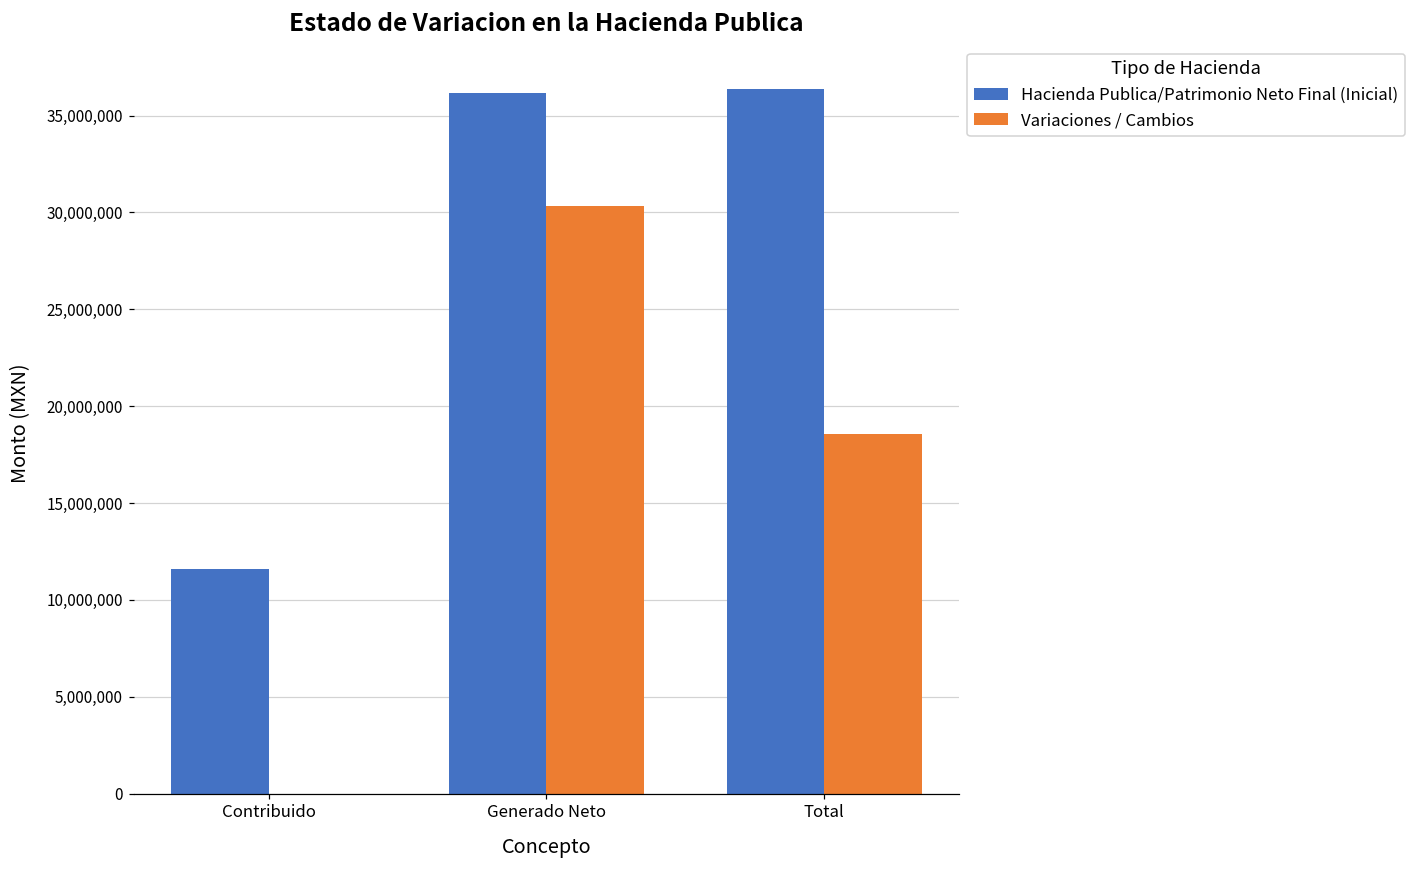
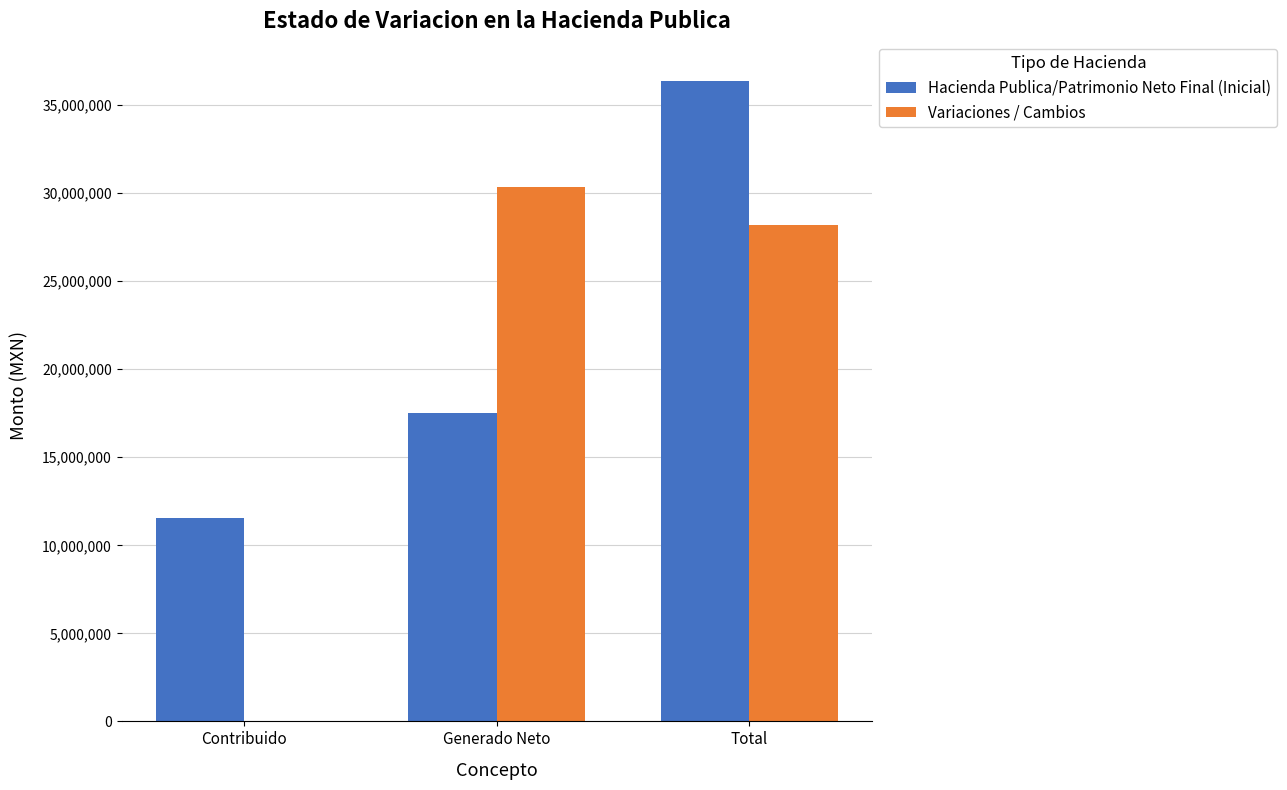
  {
    "Hacienda Publica/Patrimonio Neto Final (Inicial)": {
      "Contribuido": "11,600,000",
-     "Generado Neto": "36,200,000",
+     "Generado Neto": "17,500,000",
      "Total": "36,400,000"
    },
    "Variaciones / Cambios": {
      "Contribuido": "0",
      "Generado Neto": "30,400,000",
-     "Total": "18,600,000"
+     "Total": "28,200,000"
    }
  }
